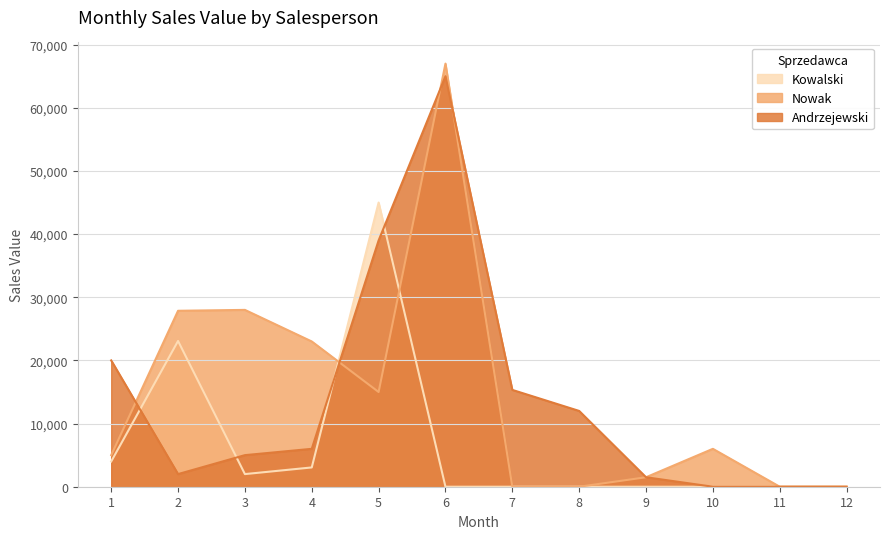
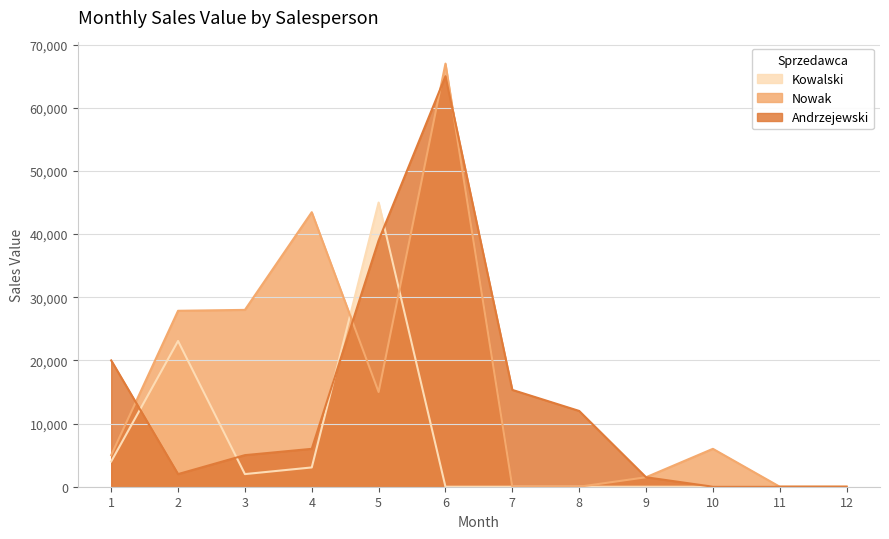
  {
    "Kowalski": {
      "1": "4,000",
      "2": "23,000",
      "3": "2,000",
      "4": "3,000",
      "5": "45,000",
      "6": "0",
      "9": "0"
    },
    "Nowak": {
      "1": "5,000",
      "2": "28,000",
      "3": "28,000",
-     "4": "23,000",
+     "4": "43,000",
      "5": "15,000",
      "6": "67,000",
      "10": "6,000"
    },
    "Andrzejewski": {
      "1": "20,000",
      "2": "2,000",
      "3": "5,000",
      "4": "6,000",
      "5": "39,000",
      "6": "65,000",
      "7": "15,000",
      "8": "12,000"
    }
  }
